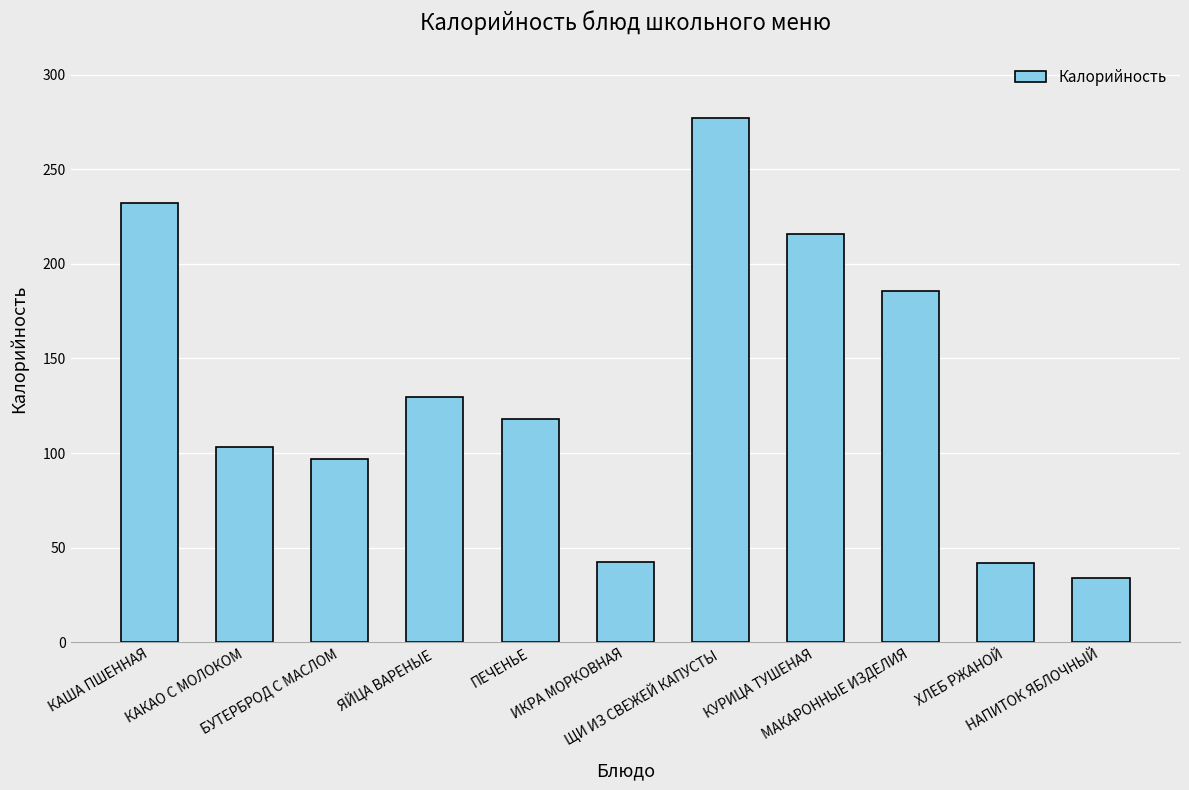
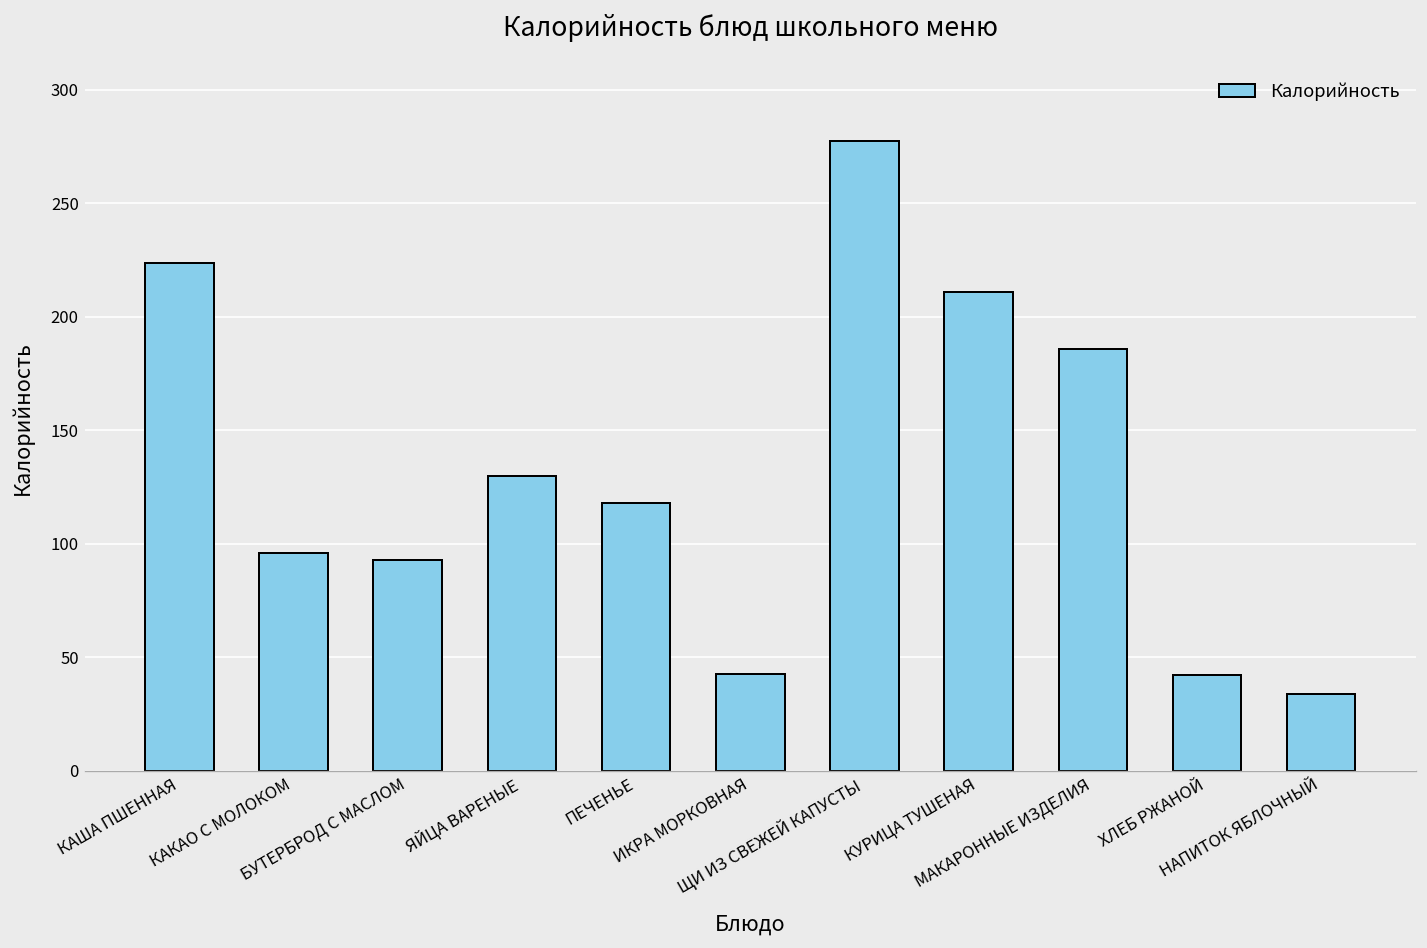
  {
-   "КАША ПШЕННАЯ": 232,
-   "КАКАО С МОЛОКОМ": 103,
-   "БУТЕРБРОД С МАСЛОМ": 97,
+   "КАША ПШЕННАЯ": 224,
+   "КАКАО С МОЛОКОМ": 96,
+   "БУТЕРБРОД С МАСЛОМ": 93,
    "ЯЙЦА ВАРЕНЫЕ": 130,
    "ПЕЧЕНЬЕ": 118,
    "ИКРА МОРКОВНАЯ": 43,
    "ЩИ ИЗ СВЕЖЕЙ КАПУСТЫ": 277,
-   "КУРИЦА ТУШЕНАЯ": 216,
+   "КУРИЦА ТУШЕНАЯ": 211,
    "МАКАРОННЫЕ ИЗДЕЛИЯ": 186,
    "ХЛЕБ РЖАНОЙ": 42,
    "НАПИТОК ЯБЛОЧНЫЙ": 34
  }
